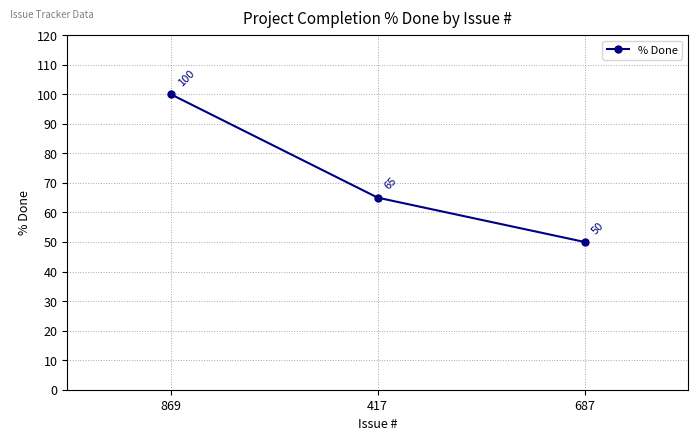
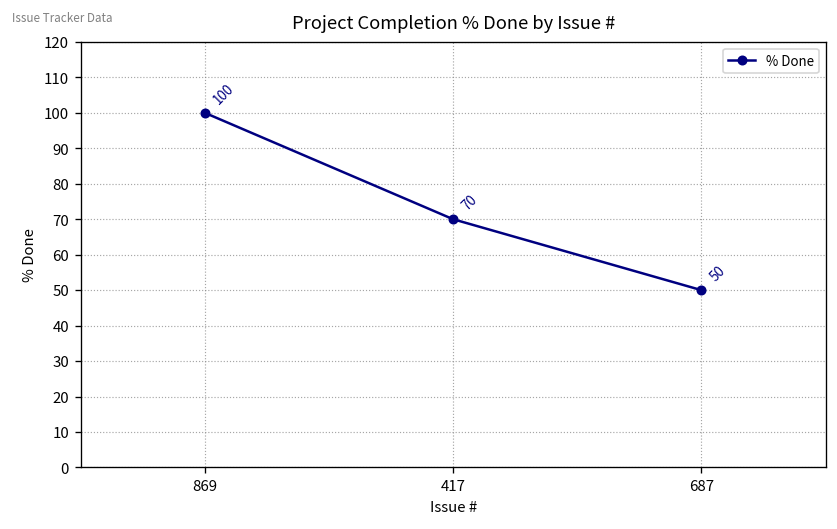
  {
    "869": 100,
-   "417": 65,
+   "417": 70,
    "687": 50
  }
